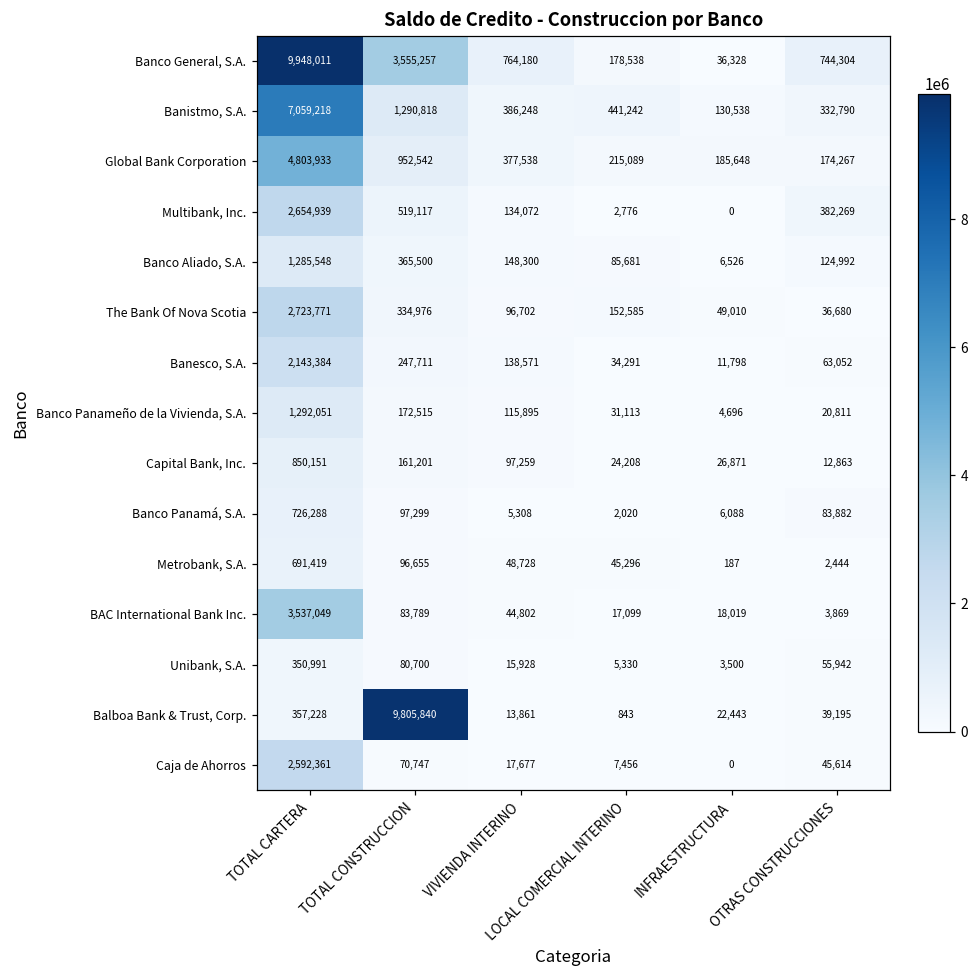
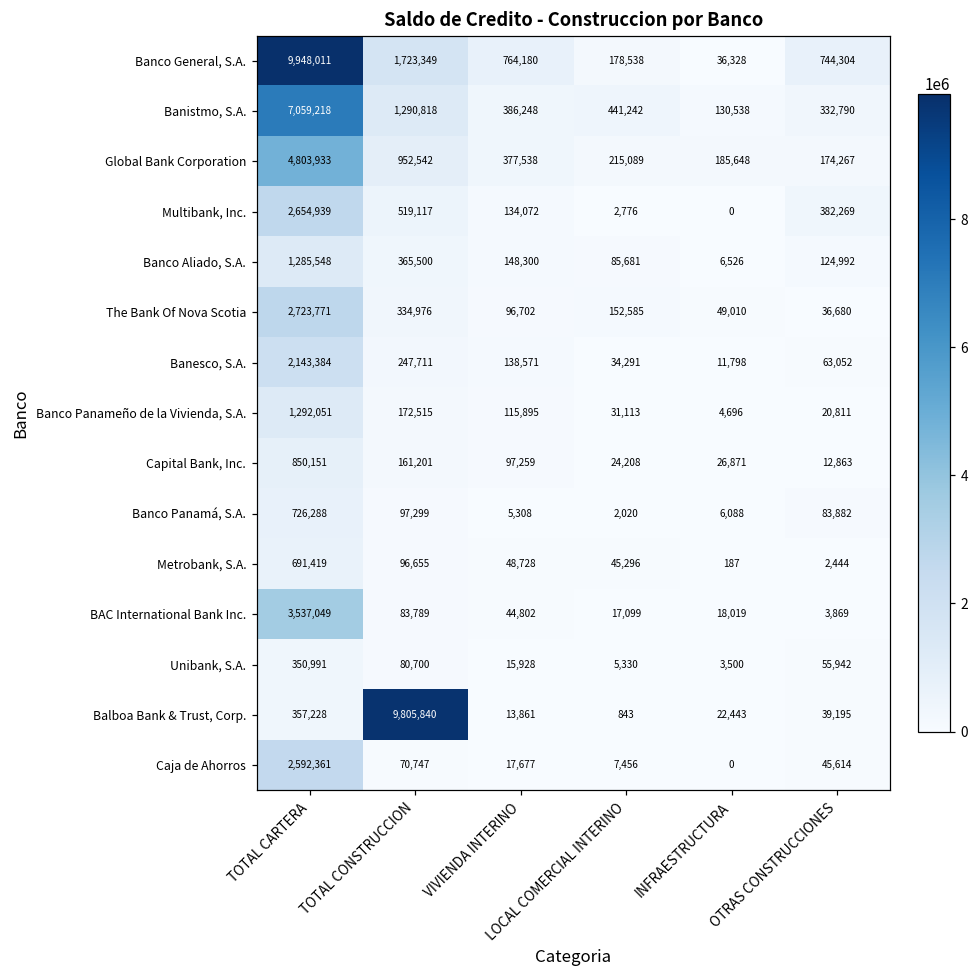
  {
    "Banco General, S.A.": {
      "TOTAL CARTERA": "9,948,011",
-     "TOTAL CONSTRUCCION": "3,555,257",
+     "TOTAL CONSTRUCCION": "1,723,349",
      "VIVIENDA INTERINO": "764,180",
      "LOCAL COMERCIAL INTERINO": "178,538",
      "INFRAESTRUCTURA": "36,328",
      "OTRAS CONSTRUCCIONES": "744,304"
    },
    "Banistmo, S.A.": {
      "TOTAL CARTERA": "7,059,218",
      "TOTAL CONSTRUCCION": "1,290,818",
      "VIVIENDA INTERINO": "386,248",
      "LOCAL COMERCIAL INTERINO": "441,242",
      "INFRAESTRUCTURA": "130,538",
      "OTRAS CONSTRUCCIONES": "332,790"
    },
    "Global Bank Corporation": {
      "TOTAL CARTERA": "4,803,933",
      "TOTAL CONSTRUCCION": "952,542",
      "VIVIENDA INTERINO": "377,538",
      "LOCAL COMERCIAL INTERINO": "215,089",
      "INFRAESTRUCTURA": "185,648",
      "OTRAS CONSTRUCCIONES": "174,267"
    },
    "Multibank, Inc.": {
      "TOTAL CARTERA": "2,654,939",
      "TOTAL CONSTRUCCION": "519,117",
      "VIVIENDA INTERINO": "134,072",
      "LOCAL COMERCIAL INTERINO": "2,776",
      "INFRAESTRUCTURA": "0",
      "OTRAS CONSTRUCCIONES": "382,269"
    },
    "Banco Aliado, S.A.": {
      "TOTAL CARTERA": "1,285,548",
      "TOTAL CONSTRUCCION": "365,500",
      "VIVIENDA INTERINO": "148,300",
      "LOCAL COMERCIAL INTERINO": "85,681",
      "INFRAESTRUCTURA": "6,526",
      "OTRAS CONSTRUCCIONES": "124,992"
    },
    "The Bank Of Nova Scotia": {
      "TOTAL CARTERA": "2,723,771",
      "TOTAL CONSTRUCCION": "334,976",
      "VIVIENDA INTERINO": "96,702",
      "LOCAL COMERCIAL INTERINO": "152,585",
      "INFRAESTRUCTURA": "49,010",
      "OTRAS CONSTRUCCIONES": "36,680"
    },
    "Banesco, S.A.": {
      "TOTAL CARTERA": "2,143,384",
      "TOTAL CONSTRUCCION": "247,711",
      "VIVIENDA INTERINO": "138,571",
      "LOCAL COMERCIAL INTERINO": "34,291",
      "INFRAESTRUCTURA": "11,798",
      "OTRAS CONSTRUCCIONES": "63,052"
    },
    "Banco Panameño de la Vivienda, S.A.": {
      "TOTAL CARTERA": "1,292,051",
      "TOTAL CONSTRUCCION": "172,515",
      "VIVIENDA INTERINO": "115,895",
      "LOCAL COMERCIAL INTERINO": "31,113",
      "INFRAESTRUCTURA": "4,696",
      "OTRAS CONSTRUCCIONES": "20,811"
    },
    "Capital Bank, Inc.": {
      "TOTAL CARTERA": "850,151",
      "TOTAL CONSTRUCCION": "161,201",
      "VIVIENDA INTERINO": "97,259",
      "LOCAL COMERCIAL INTERINO": "24,208",
      "INFRAESTRUCTURA": "26,871",
      "OTRAS CONSTRUCCIONES": "12,863"
    },
    "Banco Panamá, S.A.": {
      "TOTAL CARTERA": "726,288",
      "TOTAL CONSTRUCCION": "97,299",
      "VIVIENDA INTERINO": "5,308",
      "LOCAL COMERCIAL INTERINO": "2,020",
      "INFRAESTRUCTURA": "6,088",
      "OTRAS CONSTRUCCIONES": "83,882"
    },
    "Metrobank, S.A.": {
      "TOTAL CARTERA": "691,419",
      "TOTAL CONSTRUCCION": "96,655",
      "VIVIENDA INTERINO": "48,728",
      "LOCAL COMERCIAL INTERINO": "45,296",
      "INFRAESTRUCTURA": "187",
      "OTRAS CONSTRUCCIONES": "2,444"
    },
    "BAC International Bank Inc.": {
      "TOTAL CARTERA": "3,537,049",
      "TOTAL CONSTRUCCION": "83,789",
      "VIVIENDA INTERINO": "44,802",
      "LOCAL COMERCIAL INTERINO": "17,099",
      "INFRAESTRUCTURA": "18,019",
      "OTRAS CONSTRUCCIONES": "3,869"
    },
    "Unibank, S.A.": {
      "TOTAL CARTERA": "350,991",
      "TOTAL CONSTRUCCION": "80,700",
      "VIVIENDA INTERINO": "15,928",
      "LOCAL COMERCIAL INTERINO": "5,330",
      "INFRAESTRUCTURA": "3,500",
      "OTRAS CONSTRUCCIONES": "55,942"
    },
    "Balboa Bank & Trust, Corp.": {
      "TOTAL CARTERA": "357,228",
      "TOTAL CONSTRUCCION": "9,805,840",
      "VIVIENDA INTERINO": "13,861",
      "LOCAL COMERCIAL INTERINO": "843",
      "INFRAESTRUCTURA": "22,443",
      "OTRAS CONSTRUCCIONES": "39,195"
    },
    "Caja de Ahorros": {
      "TOTAL CARTERA": "2,592,361",
      "TOTAL CONSTRUCCION": "70,747",
      "VIVIENDA INTERINO": "17,677",
      "LOCAL COMERCIAL INTERINO": "7,456",
      "INFRAESTRUCTURA": "0",
      "OTRAS CONSTRUCCIONES": "45,614"
    }
  }
